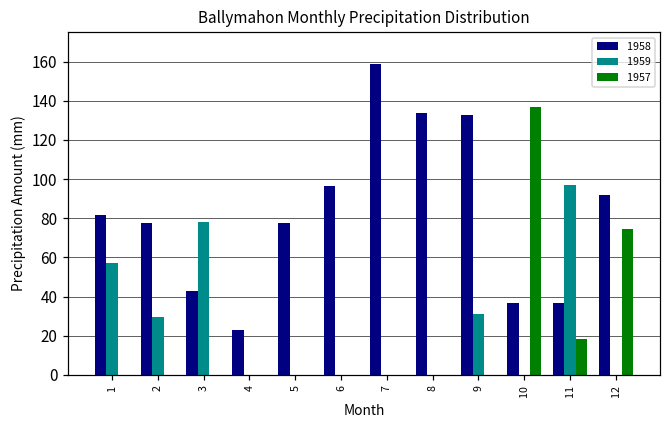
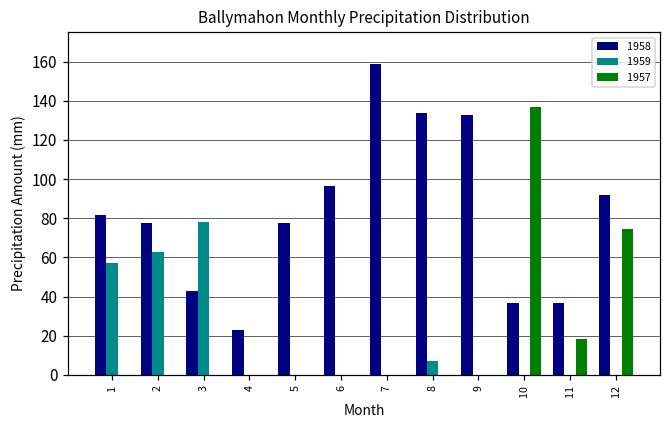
  {
    "1958": {
      "1": 81,
      "2": 77,
      "3": 43,
      "4": 23,
      "5": 78,
      "6": 97,
      "7": 159,
      "8": 134,
      "9": 133,
      "10": 37,
      "11": 37,
      "12": 92
    },
    "1959": {
      "1": 57,
-     "2": 29,
+     "2": 63,
      "3": 78,
      "4": 0,
      "5": 0,
      "6": 0,
      "7": 0,
-     "8": 0,
-     "9": 31,
+     "8": 7,
+     "9": 0,
      "10": 0,
-     "11": 97,
+     "11": 0,
      "12": 0
    },
    "1957": {
      "1": 0,
      "2": 0,
      "3": 0,
      "4": 0,
      "5": 0,
      "6": 0,
      "7": 0,
      "8": 0,
      "9": 0,
      "10": 137,
      "11": 18,
      "12": 75
    }
  }
